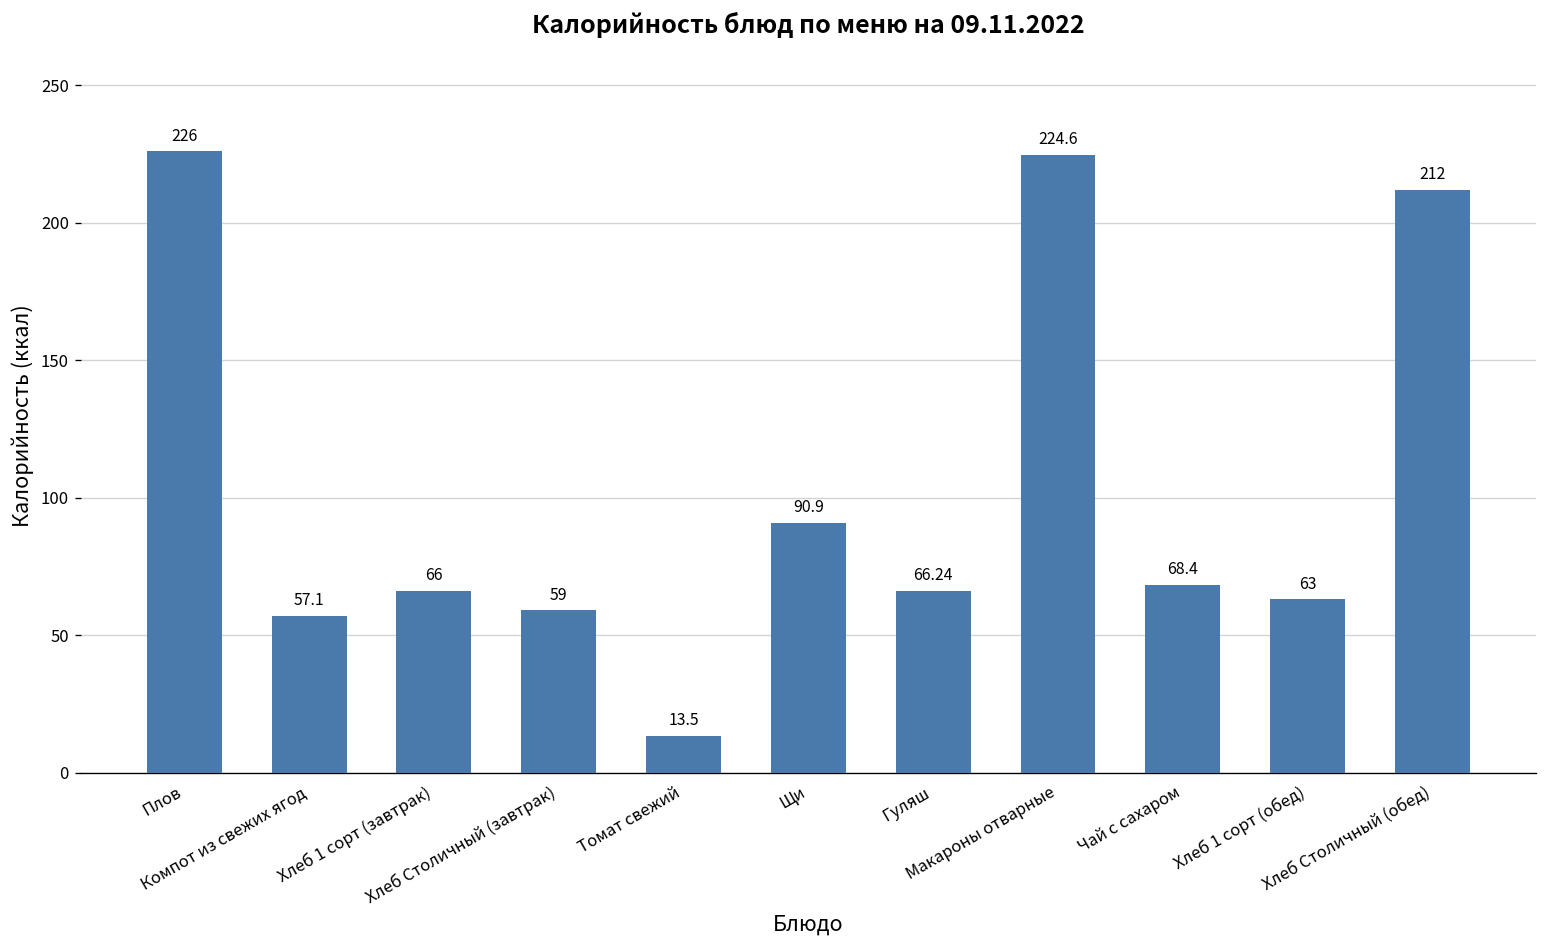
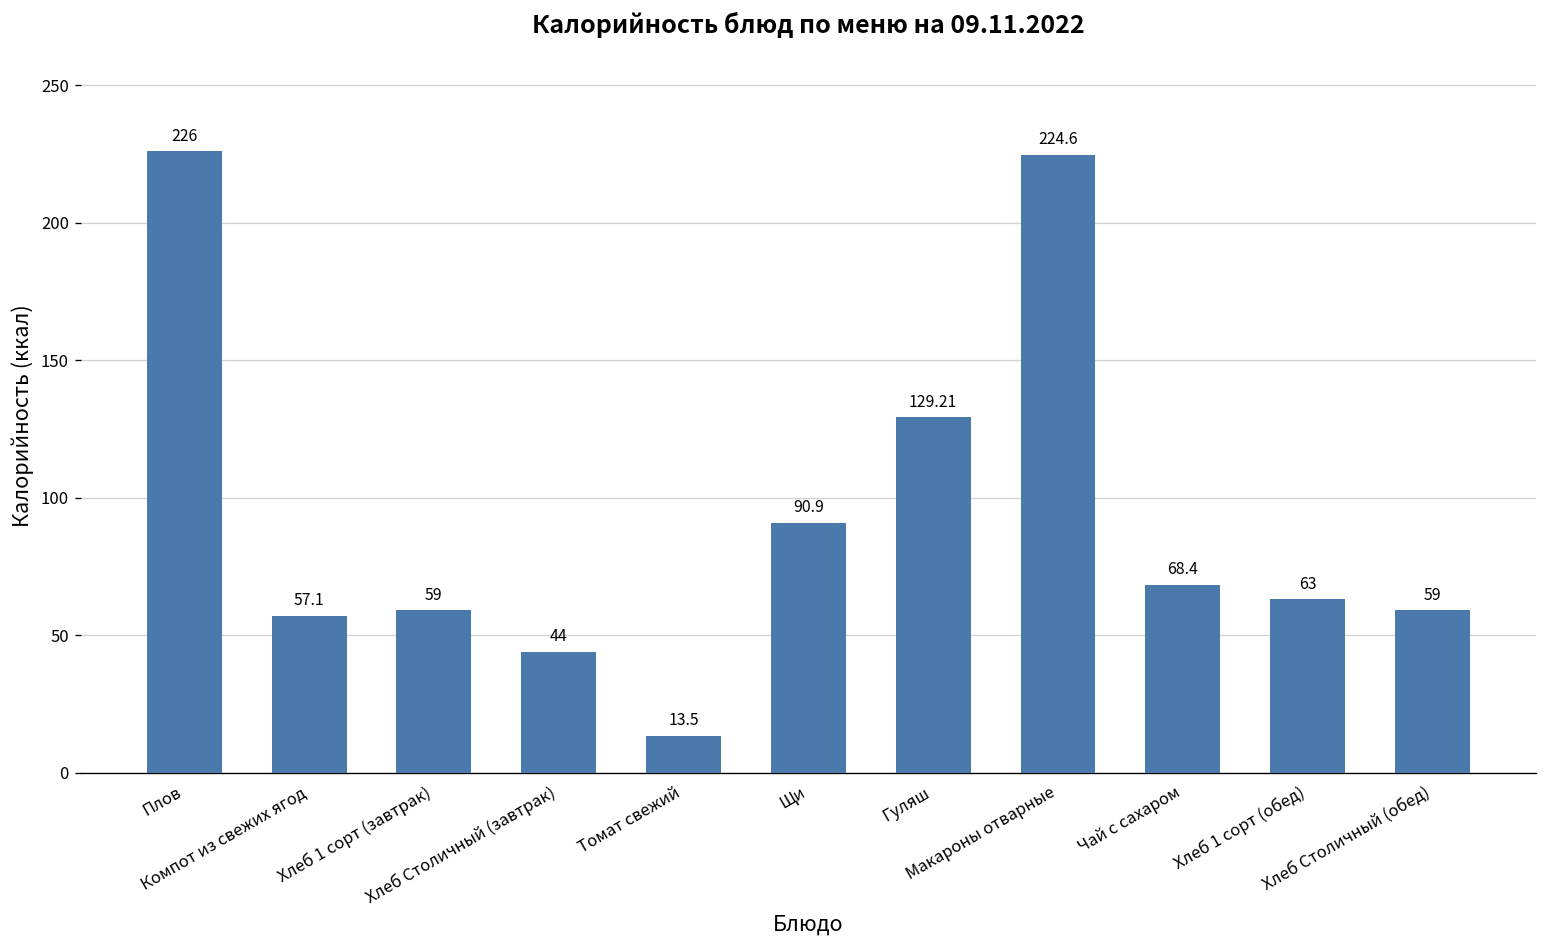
  {
    "Плов": 226,
    "Компот из свежих ягод": 57.1,
-   "Хлеб 1 сорт (завтрак)": 66,
-   "Хлеб Столичный (завтрак)": 59,
+   "Хлеб 1 сорт (завтрак)": 59,
+   "Хлеб Столичный (завтрак)": 44,
    "Томат свежий": 13.5,
    "Щи": 90.9,
-   "Гуляш": 66.24,
+   "Гуляш": 129.21,
    "Макароны отварные": 224.6,
    "Чай с сахаром": 68.4,
    "Хлеб 1 сорт (обед)": 63,
-   "Хлеб Столичный (обед)": 212
+   "Хлеб Столичный (обед)": 59
  }
